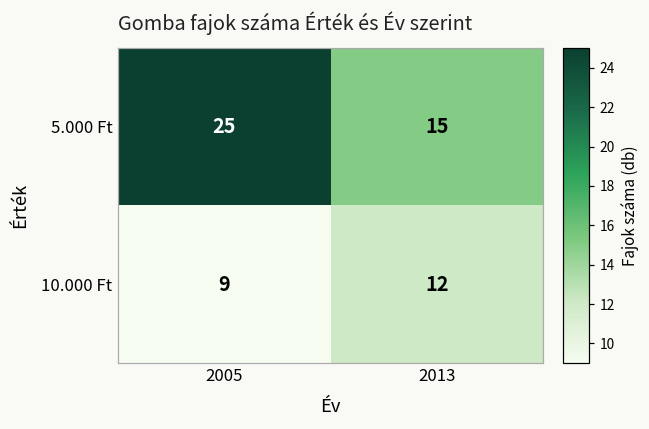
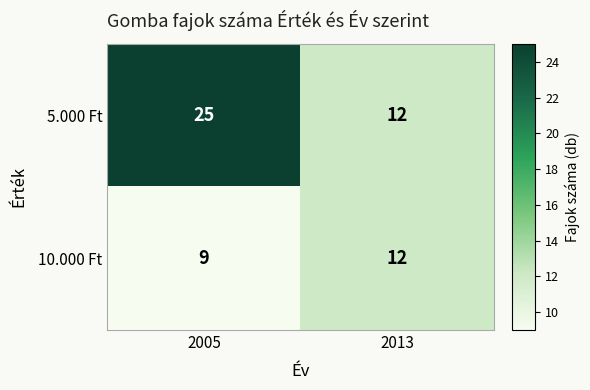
  {
    "5.000 Ft": {
      "2005": 25,
-     "2013": 15
+     "2013": 12
    },
    "10.000 Ft": {
      "2005": 9,
      "2013": 12
    }
  }
